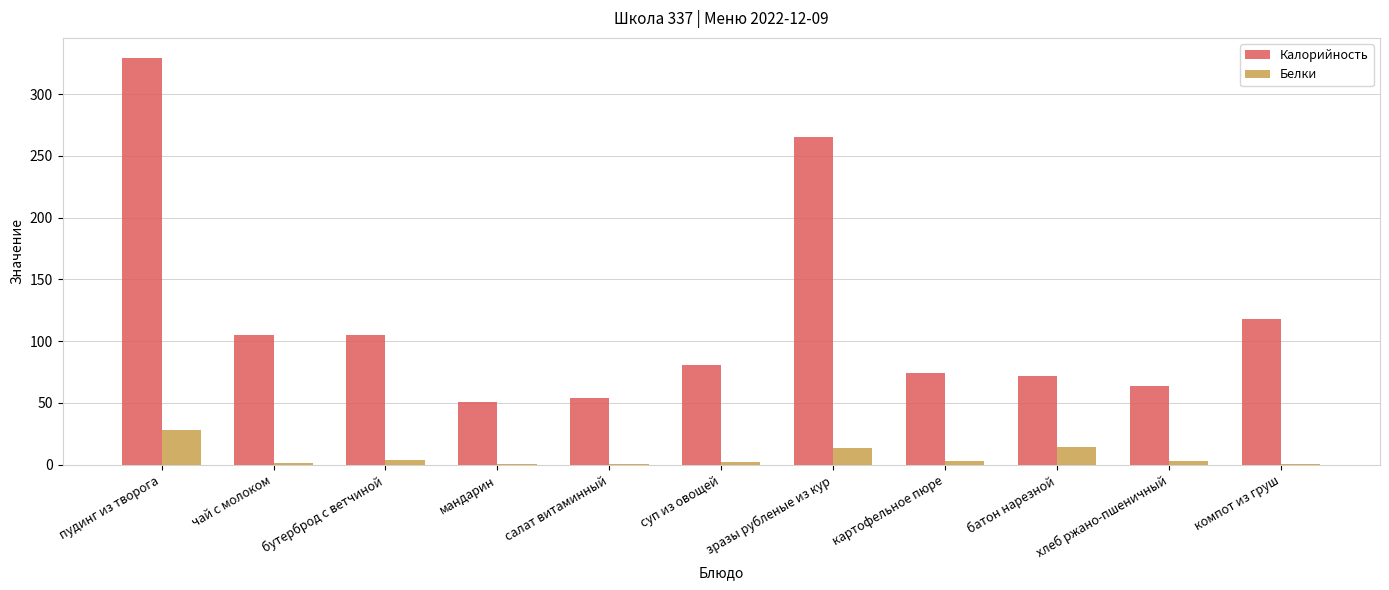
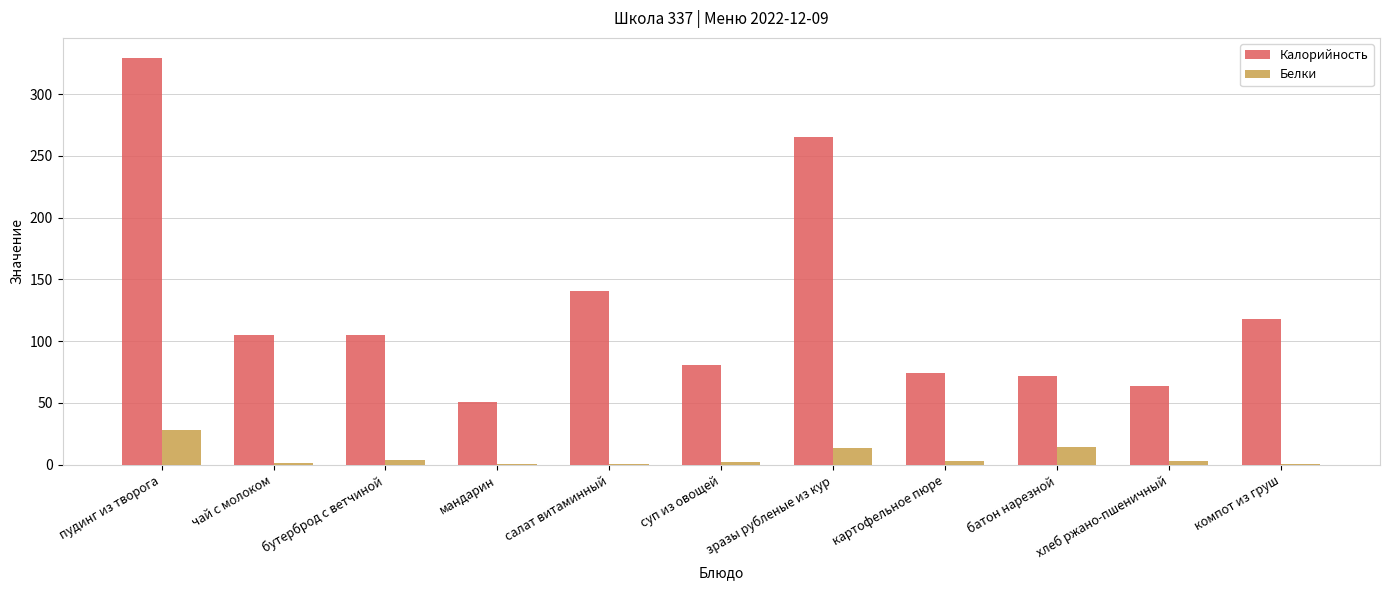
  {
    "Калорийность": {
      "пудинг из творога": 329,
      "чай с молоком": 105,
      "бутерброд с ветчиной": 105,
      "мандарин": 51,
-     "салат витаминный": 54,
+     "салат витаминный": 141,
      "суп из овощей": 81,
      "зразы рубленые из кур": 265,
      "картофельное пюре": 74,
      "батон нарезной": 72,
      "хлеб ржано-пшеничный": 64,
      "компот из груш": 118
    },
    "Белки": {
      "пудинг из творога": 28,
      "бутерброд с ветчиной": 4,
      "суп из овощей": 3,
      "зразы рубленые из кур": 14,
      "картофельное пюре": 3,
      "батон нарезной": 15,
      "хлеб ржано-пшеничный": 3
    }
  }
